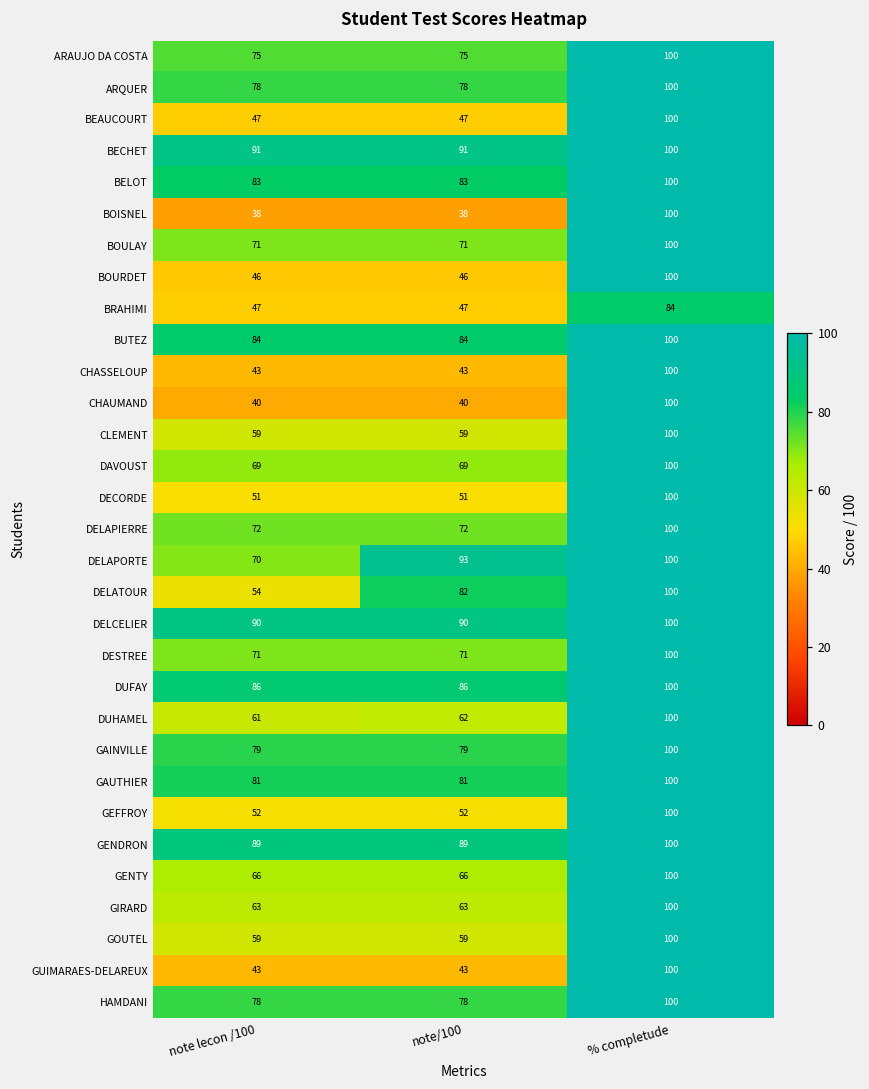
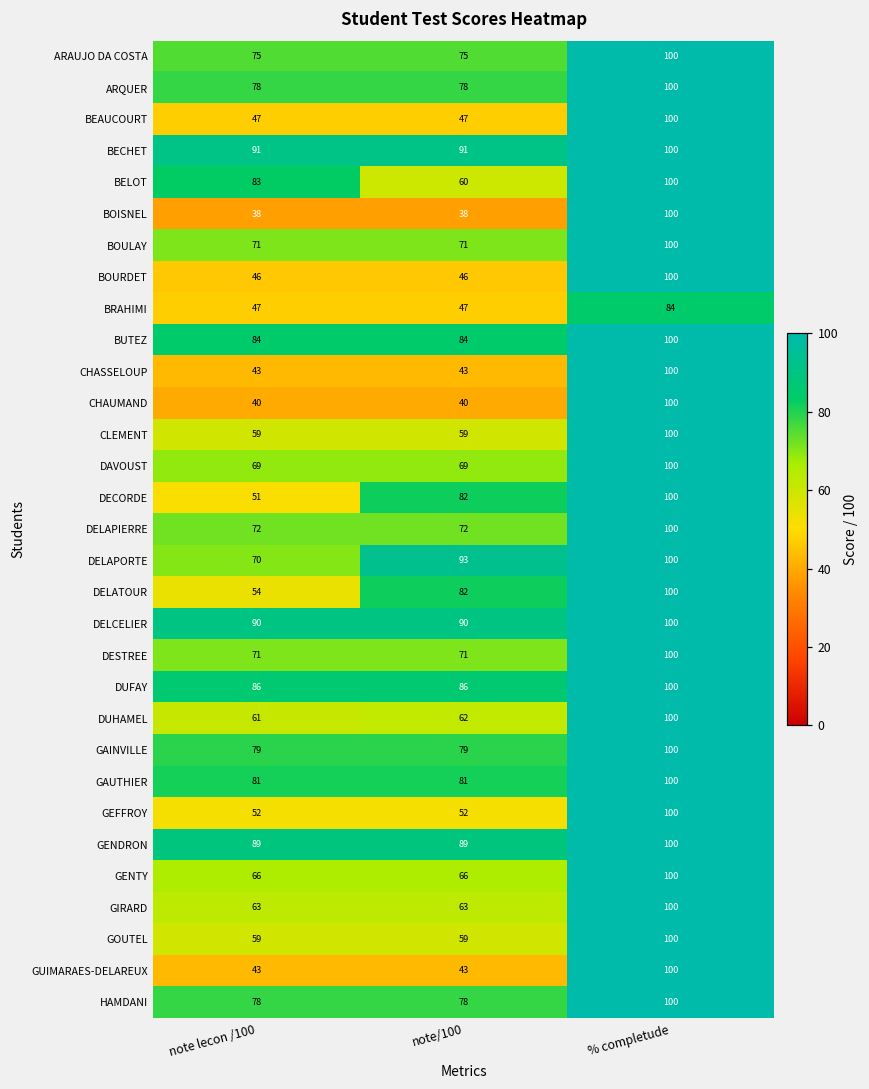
  {
    "ARAUJO DA COSTA": {
      "note lecon /100": 75,
      "note/100": 75,
      "% completude": 100
    },
    "ARQUER": {
      "note lecon /100": 78,
      "note/100": 78,
      "% completude": 100
    },
    "BEAUCOURT": {
      "note lecon /100": 47,
      "note/100": 47,
      "% completude": 100
    },
    "BECHET": {
      "note lecon /100": 91,
      "note/100": 91,
      "% completude": 100
    },
    "BELOT": {
      "note lecon /100": 83,
-     "note/100": 83,
+     "note/100": 60,
      "% completude": 100
    },
    "BOISNEL": {
      "note lecon /100": 38,
      "note/100": 38,
      "% completude": 100
    },
    "BOULAY": {
      "note lecon /100": 71,
      "note/100": 71,
      "% completude": 100
    },
    "BOURDET": {
      "note lecon /100": 46,
      "note/100": 46,
      "% completude": 100
    },
    "BRAHIMI": {
      "note lecon /100": 47,
      "note/100": 47,
      "% completude": 84
    },
    "BUTEZ": {
      "note lecon /100": 84,
      "note/100": 84,
      "% completude": 100
    },
    "CHASSELOUP": {
      "note lecon /100": 43,
      "note/100": 43,
      "% completude": 100
    },
    "CHAUMAND": {
      "note lecon /100": 40,
      "note/100": 40,
      "% completude": 100
    },
    "CLEMENT": {
      "note lecon /100": 59,
      "note/100": 59,
      "% completude": 100
    },
    "DAVOUST": {
      "note lecon /100": 69,
      "note/100": 69,
      "% completude": 100
    },
    "DECORDE": {
      "note lecon /100": 51,
-     "note/100": 51,
+     "note/100": 82,
      "% completude": 100
    },
    "DELAPIERRE": {
      "note lecon /100": 72,
      "note/100": 72,
      "% completude": 100
    },
    "DELAPORTE": {
      "note lecon /100": 70,
      "note/100": 93,
      "% completude": 100
    },
    "DELATOUR": {
      "note lecon /100": 54,
      "note/100": 82,
      "% completude": 100
    },
    "DELCELIER": {
      "note lecon /100": 90,
      "note/100": 90,
      "% completude": 100
    },
    "DESTREE": {
      "note lecon /100": 71,
      "note/100": 71,
      "% completude": 100
    },
    "DUFAY": {
      "note lecon /100": 86,
      "note/100": 86,
      "% completude": 100
    },
    "DUHAMEL": {
      "note lecon /100": 61,
      "note/100": 62,
      "% completude": 100
    },
    "GAINVILLE": {
      "note lecon /100": 79,
      "note/100": 79,
      "% completude": 100
    },
    "GAUTHIER": {
      "note lecon /100": 81,
      "note/100": 81,
      "% completude": 100
    },
    "GEFFROY": {
      "note lecon /100": 52,
      "note/100": 52,
      "% completude": 100
    },
    "GENDRON": {
      "note lecon /100": 89,
      "note/100": 89,
      "% completude": 100
    },
    "GENTY": {
      "note lecon /100": 66,
      "note/100": 66,
      "% completude": 100
    },
    "GIRARD": {
      "note lecon /100": 63,
      "note/100": 63,
      "% completude": 100
    },
    "GOUTEL": {
      "note lecon /100": 59,
      "note/100": 59,
      "% completude": 100
    },
    "GUIMARAES-DELAREUX": {
      "note lecon /100": 43,
      "note/100": 43,
      "% completude": 100
    },
    "HAMDANI": {
      "note lecon /100": 78,
      "note/100": 78,
      "% completude": 100
    }
  }
